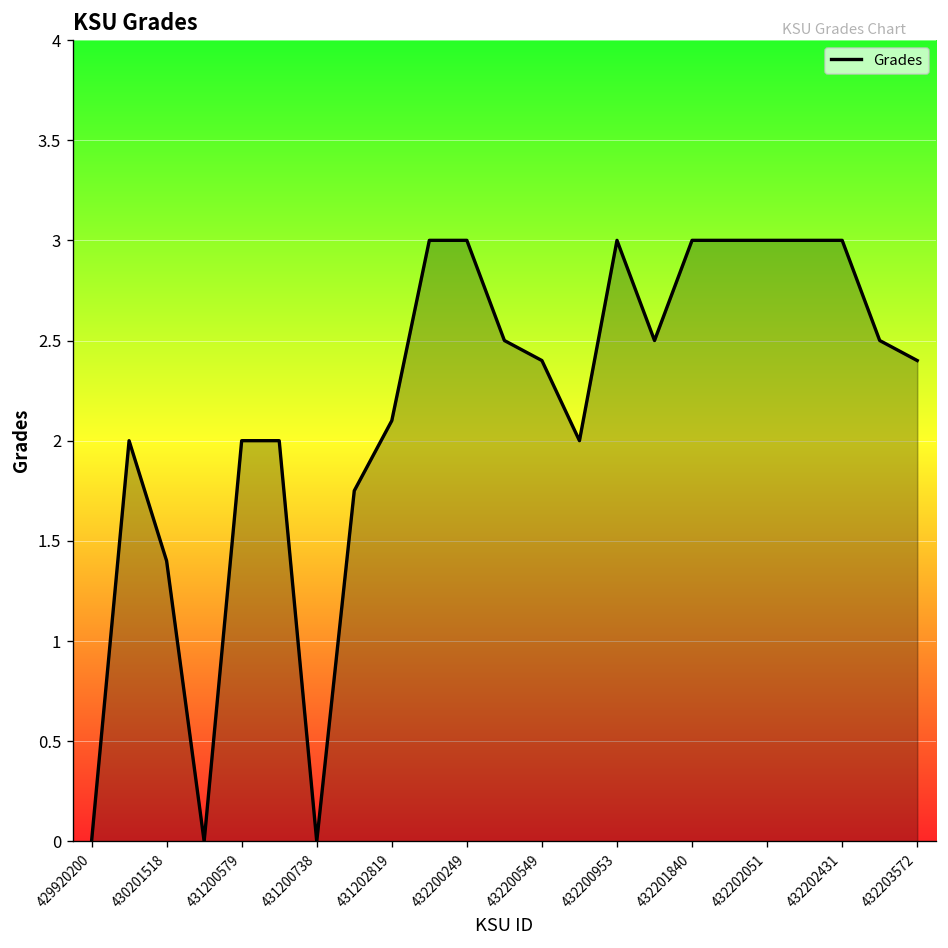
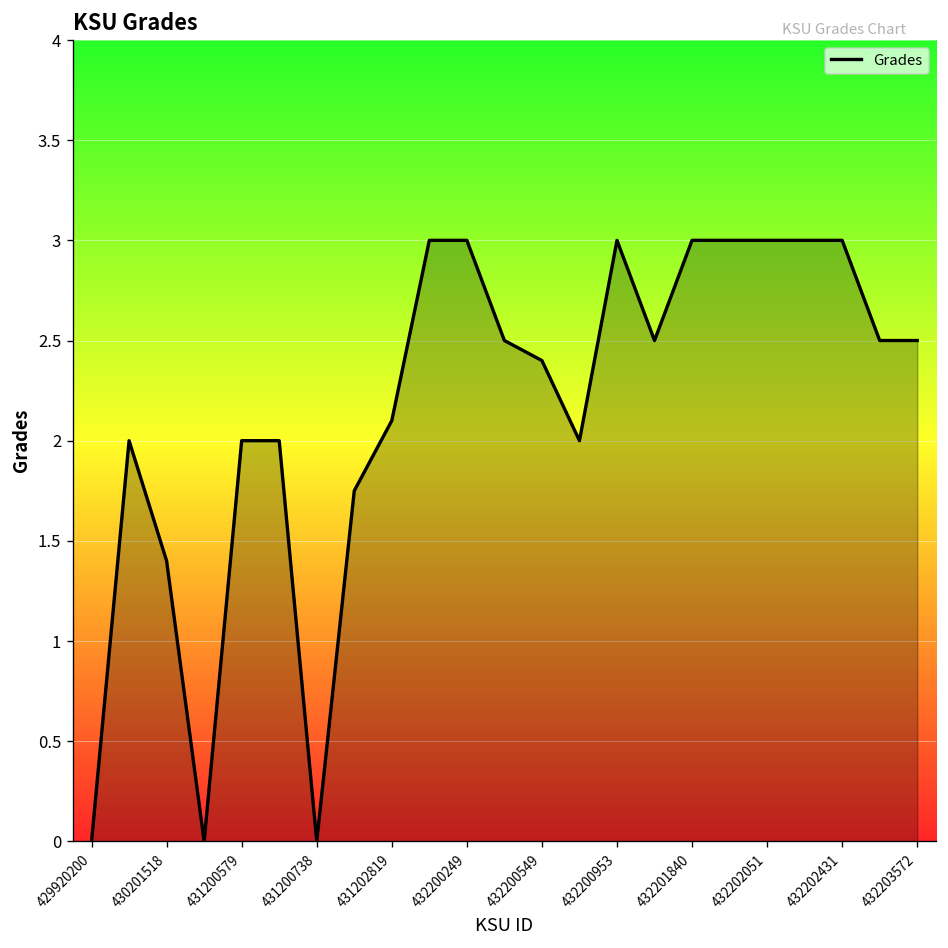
  {
    "429920200": 0.0,
    "430201518": 1.4,
    "431200579": 2.0,
    "431200738": 0.0,
    "431202819": 2.1,
    "432200249": 3.0,
    "432200549": 2.4,
    "432200953": 3.0,
    "432201840": 3.0,
    "432202051": 3.0,
    "432202431": 3.0,
-   "432203572": 2.4
+   "432203572": 2.5
  }
